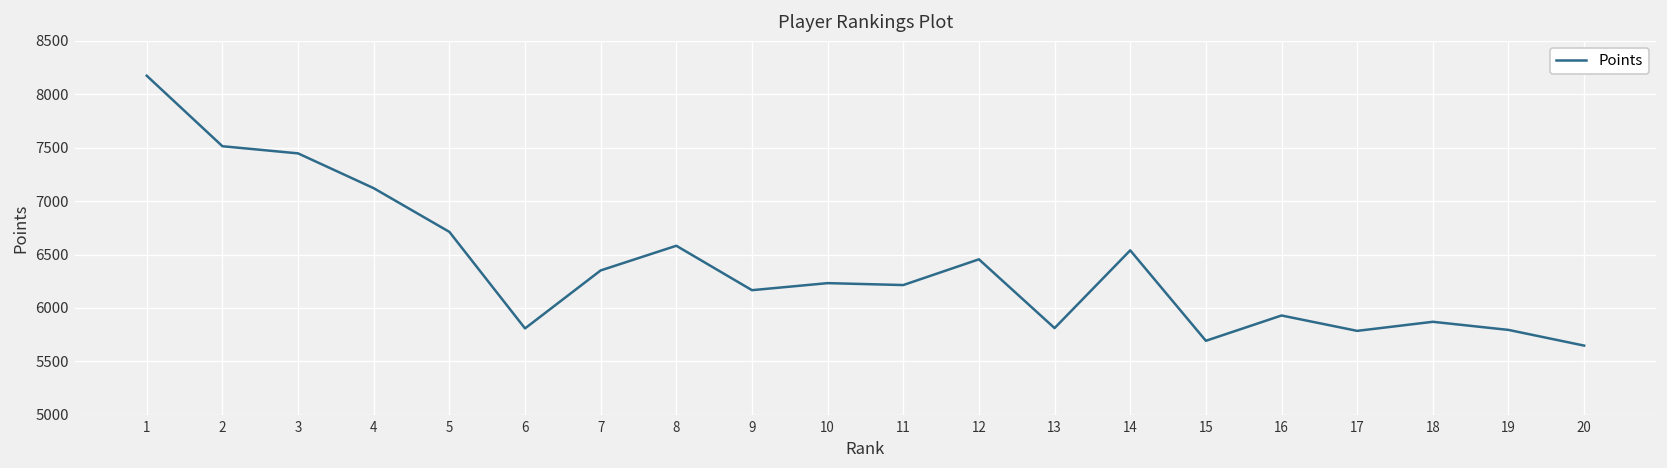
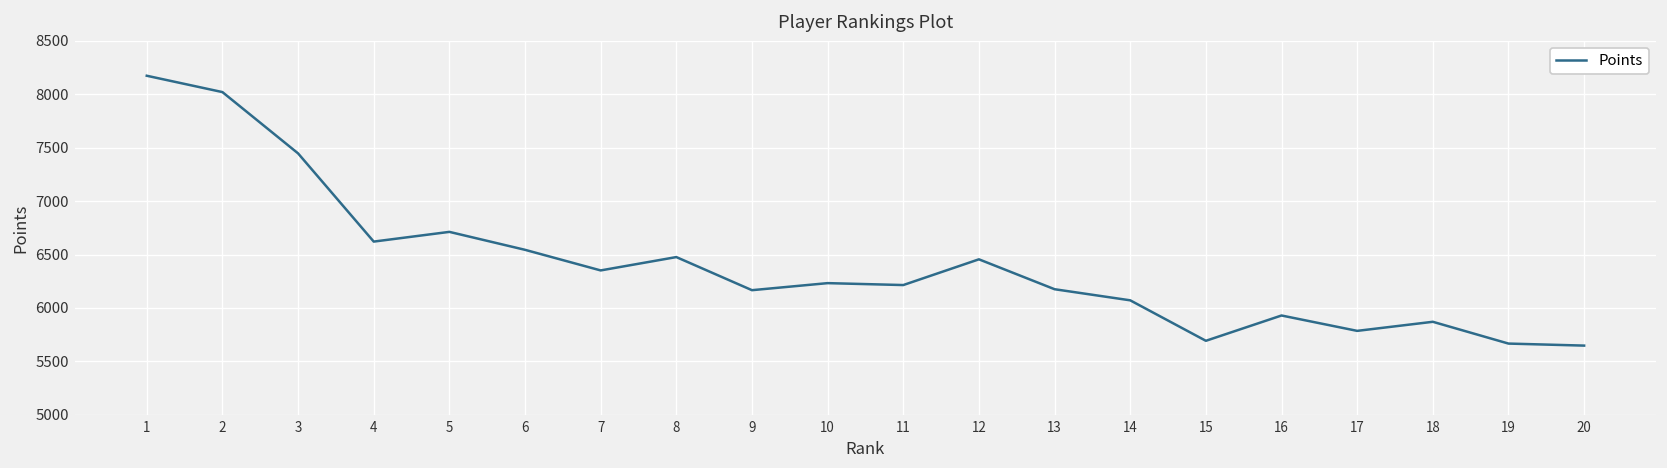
  {
    "1": 8200,
-   "2": 7500,
+   "2": 8000,
    "3": 7400,
-   "4": 7100,
+   "4": 6600,
    "5": 6700,
-   "6": 5800,
+   "6": 6500,
    "7": 6400,
-   "8": 6600,
+   "8": 6500,
    "9": 6200,
    "10": 6200,
    "11": 6200,
    "12": 6500,
-   "13": 5800,
-   "14": 6500,
+   "13": 6200,
+   "14": 6100,
    "15": 5700,
    "16": 5900,
    "17": 5800,
    "18": 5900,
-   "19": 5800,
+   "19": 5700,
    "20": 5600
  }
